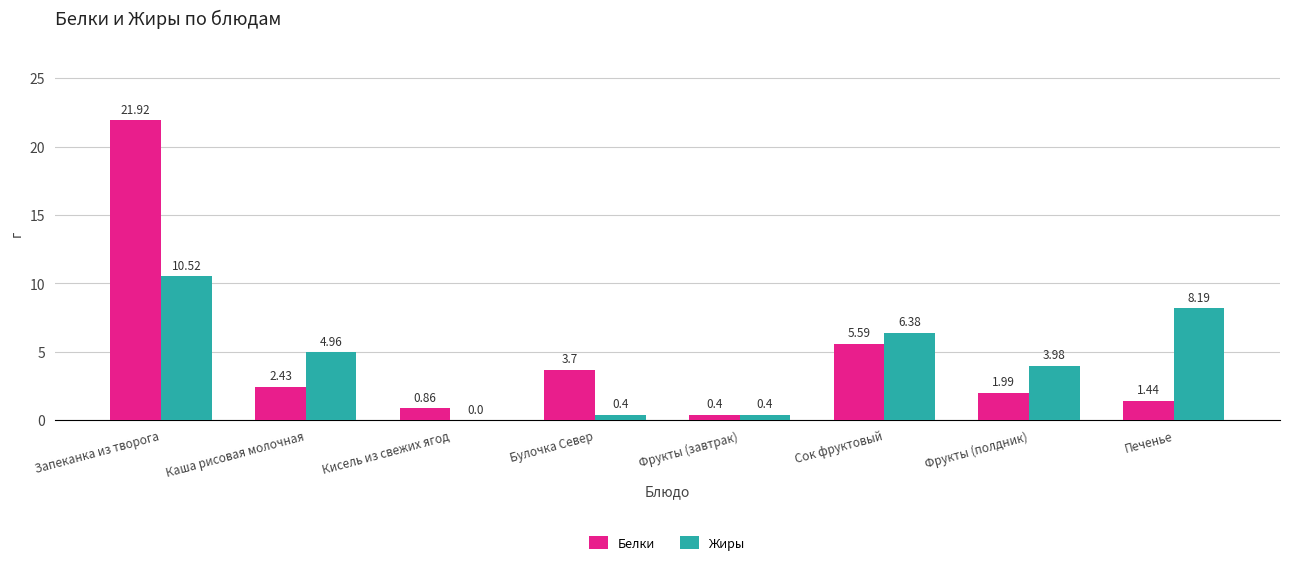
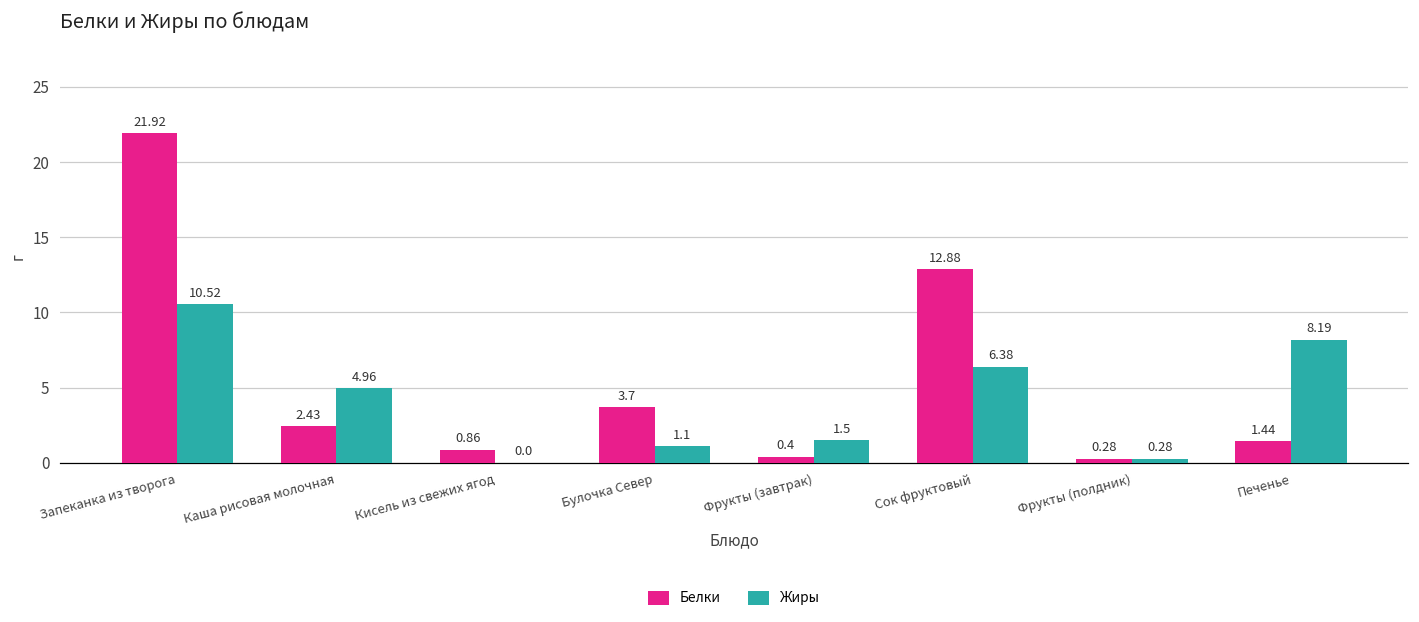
  {
    "Белки": {
      "Запеканка из творога": 21.92,
      "Каша рисовая молочная": 2.43,
      "Кисель из свежих ягод": 0.86,
      "Булочка Север": 3.7,
      "Фрукты (завтрак)": 0.4,
-     "Сок фруктовый": 5.59,
-     "Фрукты (полдник)": 1.99,
+     "Сок фруктовый": 12.88,
+     "Фрукты (полдник)": 0.28,
      "Печенье": 1.44
    },
    "Жиры": {
      "Запеканка из творога": 10.52,
      "Каша рисовая молочная": 4.96,
      "Кисель из свежих ягод": 0.0,
-     "Булочка Север": 0.4,
-     "Фрукты (завтрак)": 0.4,
+     "Булочка Север": 1.1,
+     "Фрукты (завтрак)": 1.5,
      "Сок фруктовый": 6.38,
-     "Фрукты (полдник)": 3.98,
+     "Фрукты (полдник)": 0.28,
      "Печенье": 8.19
    }
  }
